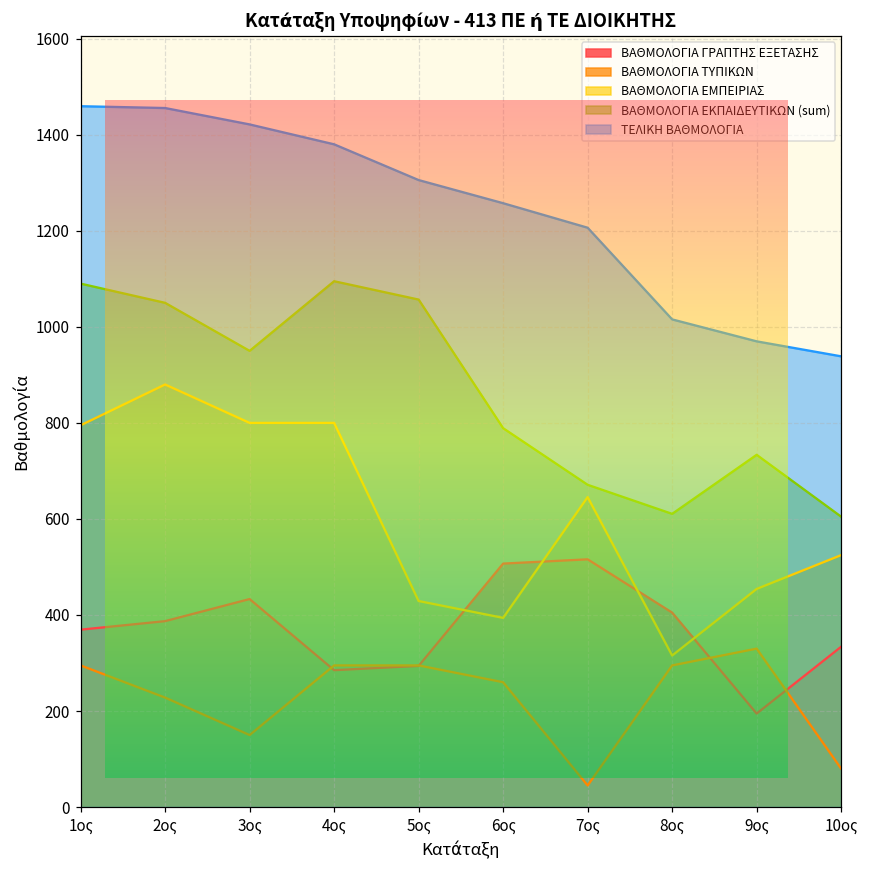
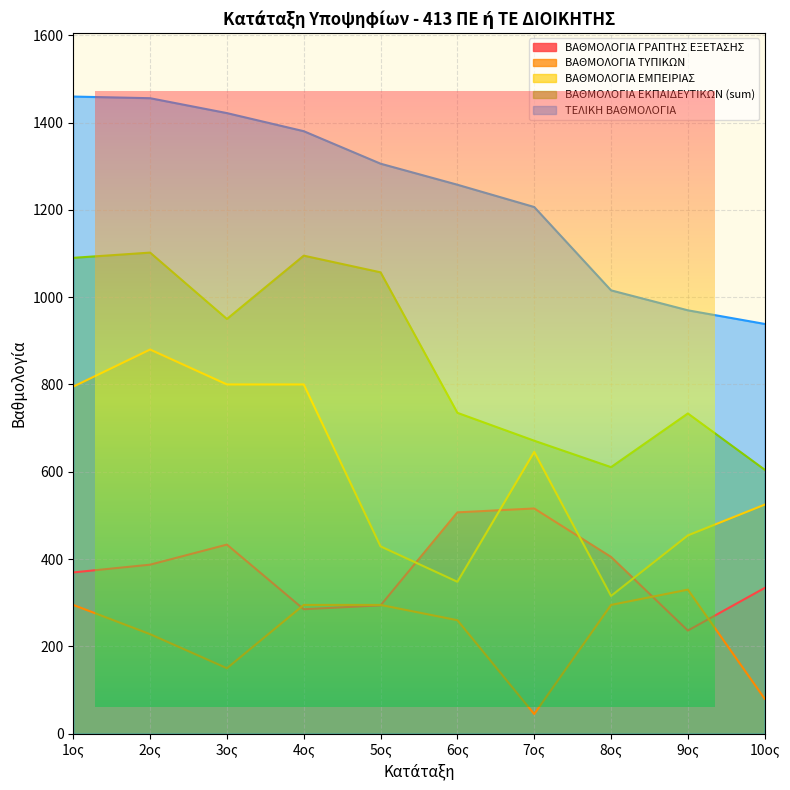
  {
    "ΒΑΘΜΟΛΟΓΙΑ ΓΡΑΠΤΗΣ ΕΞΕΤΑΣΗΣ": {
      "1ος": 370,
      "2ος": 390,
      "3ος": 430,
      "4ος": 290,
      "6ος": 510,
      "7ος": 520,
      "8ος": 400,
-     "9ος": 190,
+     "9ος": 240,
      "10ος": 330
    },
    "ΒΑΘΜΟΛΟΓΙΑ ΤΥΠΙΚΩΝ": {
      "1ος": 300,
      "2ος": 230,
      "3ος": 150,
      "4ος": 300,
      "6ος": 260,
      "7ος": 50,
      "8ος": 300,
      "9ος": 330,
      "10ος": 80
    },
    "ΒΑΘΜΟΛΟΓΙΑ ΕΜΠΕΙΡΙΑΣ": {
      "1ος": 800,
      "2ος": 880,
      "3ος": 800,
      "4ος": 800,
      "5ος": 430,
-     "6ος": 390,
+     "6ος": 350,
      "7ος": 650,
      "8ος": 320,
      "9ος": 450,
      "10ος": 520
    },
    "ΒΑΘΜΟΛΟΓΙΑ ΕΚΠΑΙΔΕΥΤΙΚΩΝ (sum)": {
      "1ος": 1090,
-     "2ος": 1050,
+     "2ος": 1100,
      "3ος": 950,
      "4ος": 1100,
      "5ος": 1060,
-     "6ος": 790,
+     "6ος": 740,
      "7ος": 670,
      "8ος": 610,
      "9ος": 730,
      "10ος": 600
    },
    "ΤΕΛΙΚΗ ΒΑΘΜΟΛΟΓΙΑ": {
      "1ος": 1460,
      "2ος": 1460,
      "3ος": 1420,
      "4ος": 1380,
      "5ος": 1310,
      "6ος": 1260,
      "7ος": 1210,
      "8ος": 1020,
      "9ος": 970,
      "10ος": 940
    }
  }
